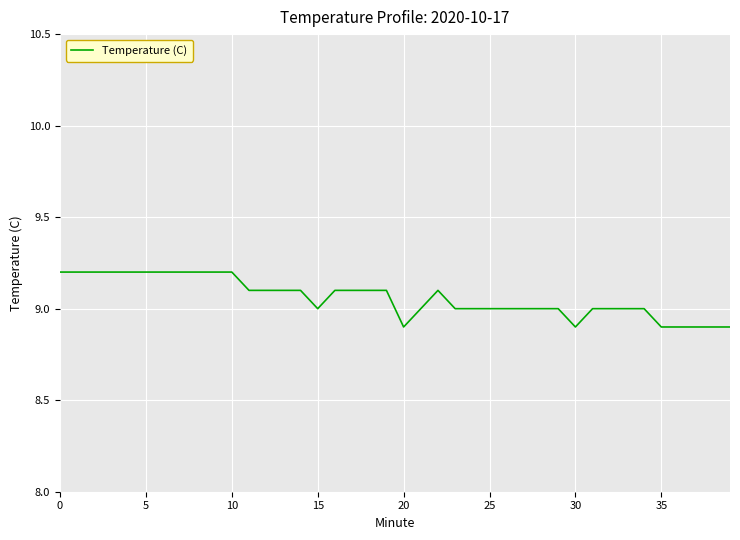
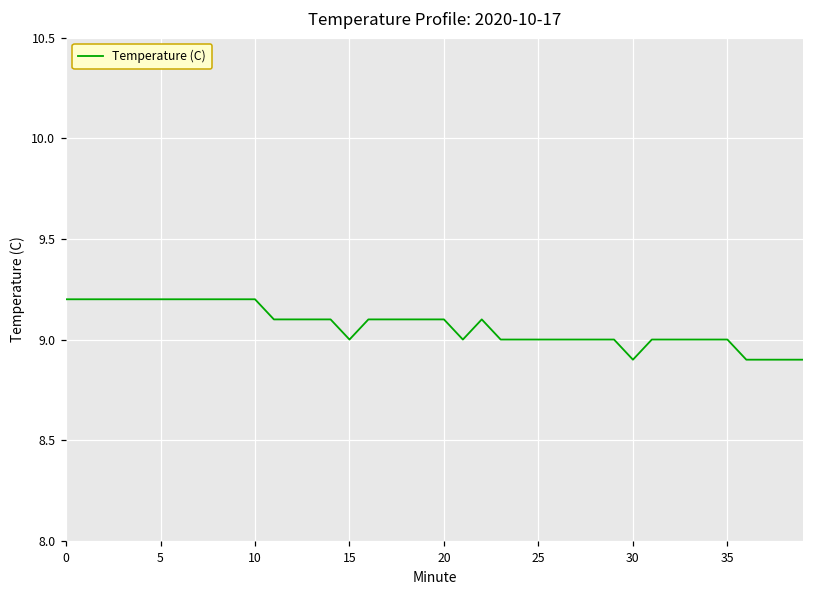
  {
    "0": 9.2,
    "5": 9.2,
    "10": 9.2,
    "15": 9.0,
-   "20": 8.9,
+   "20": 9.1,
    "25": 9.0,
    "30": 8.9,
-   "35": 8.9
+   "35": 9.0
  }
